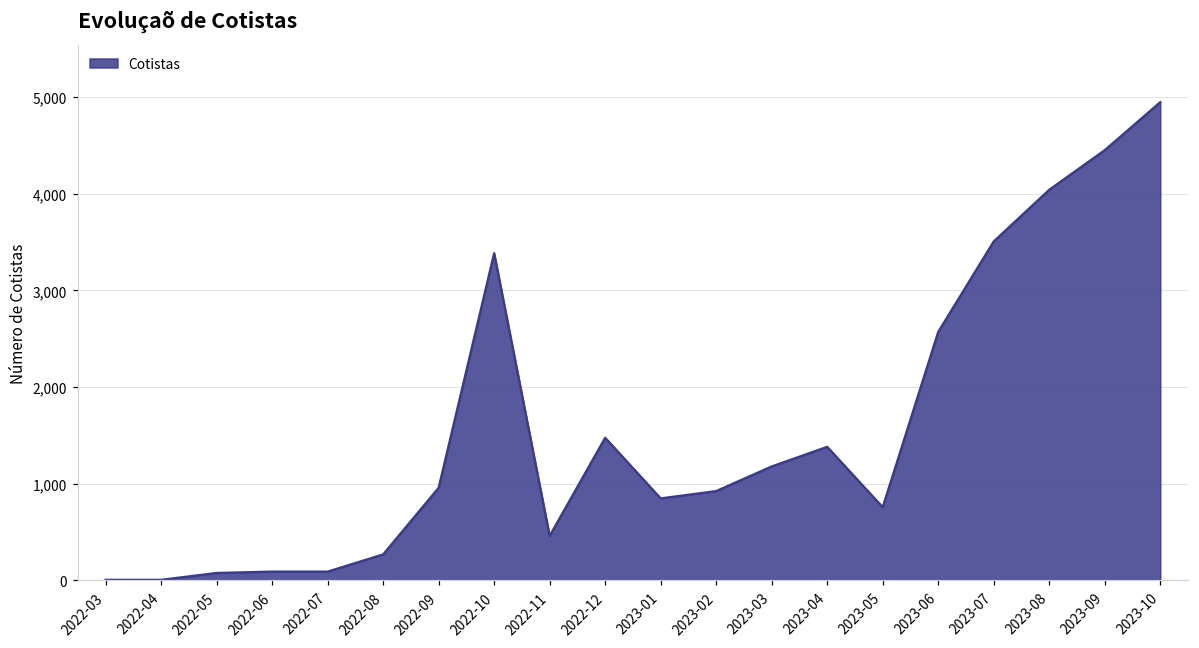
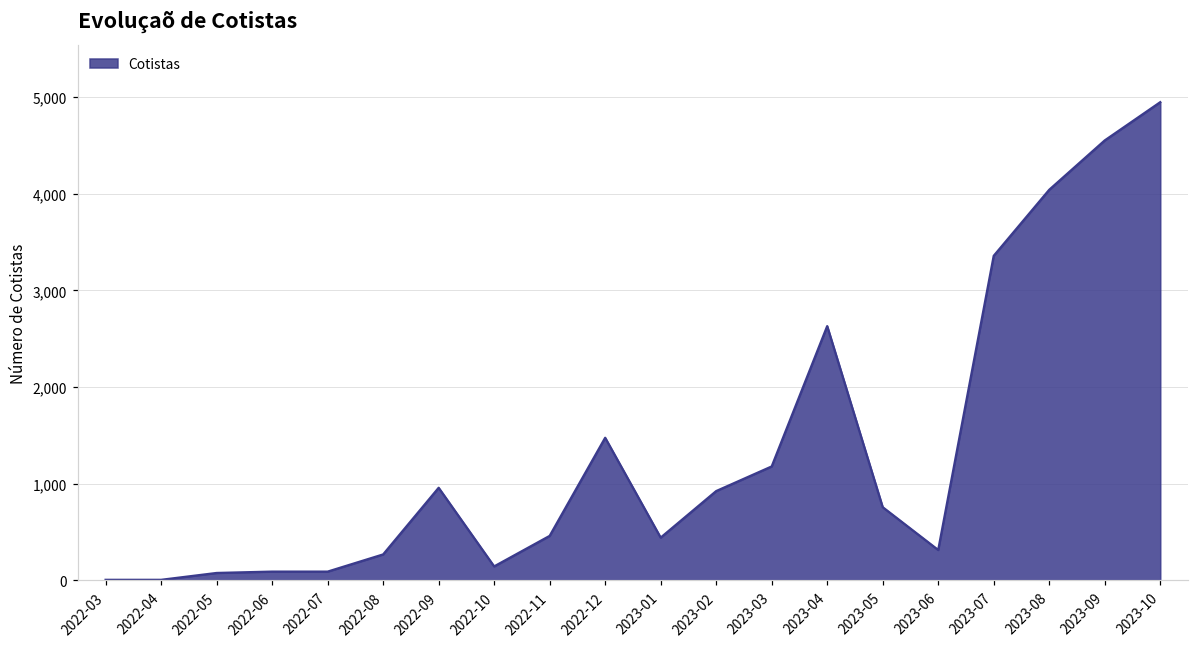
  {
    "2022-03": "0",
    "2022-04": "0",
    "2022-05": "100",
    "2022-06": "100",
    "2022-07": "100",
    "2022-08": "300",
    "2022-09": "1,000",
-   "2022-10": "3,400",
+   "2022-10": "100",
    "2022-11": "500",
    "2022-12": "1,500",
-   "2023-01": "800",
+   "2023-01": "400",
    "2023-02": "900",
    "2023-03": "1,200",
-   "2023-04": "1,400",
+   "2023-04": "2,600",
    "2023-05": "800",
-   "2023-06": "2,600",
-   "2023-07": "3,500",
+   "2023-06": "300",
+   "2023-07": "3,400",
    "2023-08": "4,000",
-   "2023-09": "4,500",
+   "2023-09": "4,600",
    "2023-10": "4,900"
  }
